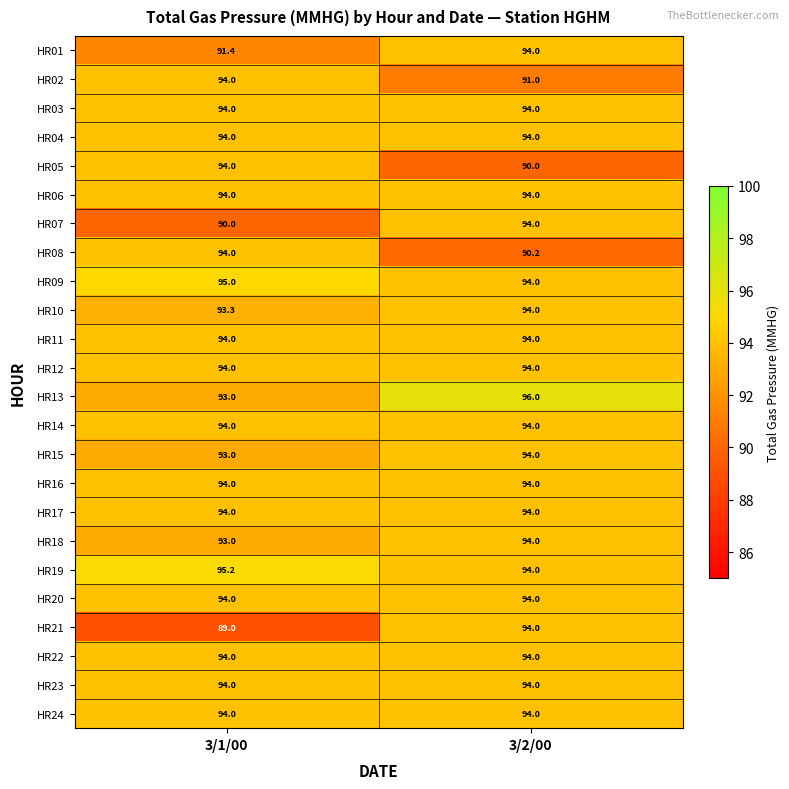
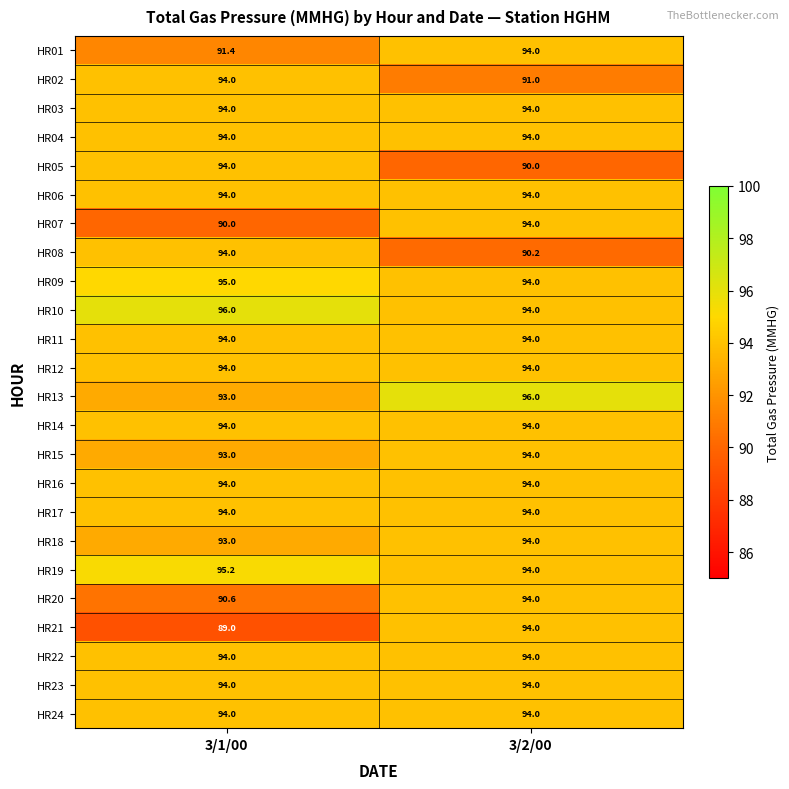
  {
    "HR01": {
      "3/1/00": 91.4,
      "3/2/00": 94.0
    },
    "HR02": {
      "3/1/00": 94.0,
      "3/2/00": 91.0
    },
    "HR03": {
      "3/1/00": 94.0,
      "3/2/00": 94.0
    },
    "HR04": {
      "3/1/00": 94.0,
      "3/2/00": 94.0
    },
    "HR05": {
      "3/1/00": 94.0,
      "3/2/00": 90.0
    },
    "HR06": {
      "3/1/00": 94.0,
      "3/2/00": 94.0
    },
    "HR07": {
      "3/1/00": 90.0,
      "3/2/00": 94.0
    },
    "HR08": {
      "3/1/00": 94.0,
      "3/2/00": 90.2
    },
    "HR09": {
      "3/1/00": 95.0,
      "3/2/00": 94.0
    },
    "HR10": {
-     "3/1/00": 93.3,
+     "3/1/00": 96.0,
      "3/2/00": 94.0
    },
    "HR11": {
      "3/1/00": 94.0,
      "3/2/00": 94.0
    },
    "HR12": {
      "3/1/00": 94.0,
      "3/2/00": 94.0
    },
    "HR13": {
      "3/1/00": 93.0,
      "3/2/00": 96.0
    },
    "HR14": {
      "3/1/00": 94.0,
      "3/2/00": 94.0
    },
    "HR15": {
      "3/1/00": 93.0,
      "3/2/00": 94.0
    },
    "HR16": {
      "3/1/00": 94.0,
      "3/2/00": 94.0
    },
    "HR17": {
      "3/1/00": 94.0,
      "3/2/00": 94.0
    },
    "HR18": {
      "3/1/00": 93.0,
      "3/2/00": 94.0
    },
    "HR19": {
      "3/1/00": 95.2,
      "3/2/00": 94.0
    },
    "HR20": {
-     "3/1/00": 94.0,
+     "3/1/00": 90.6,
      "3/2/00": 94.0
    },
    "HR21": {
      "3/1/00": 89.0,
      "3/2/00": 94.0
    },
    "HR22": {
      "3/1/00": 94.0,
      "3/2/00": 94.0
    },
    "HR23": {
      "3/1/00": 94.0,
      "3/2/00": 94.0
    },
    "HR24": {
      "3/1/00": 94.0,
      "3/2/00": 94.0
    }
  }
